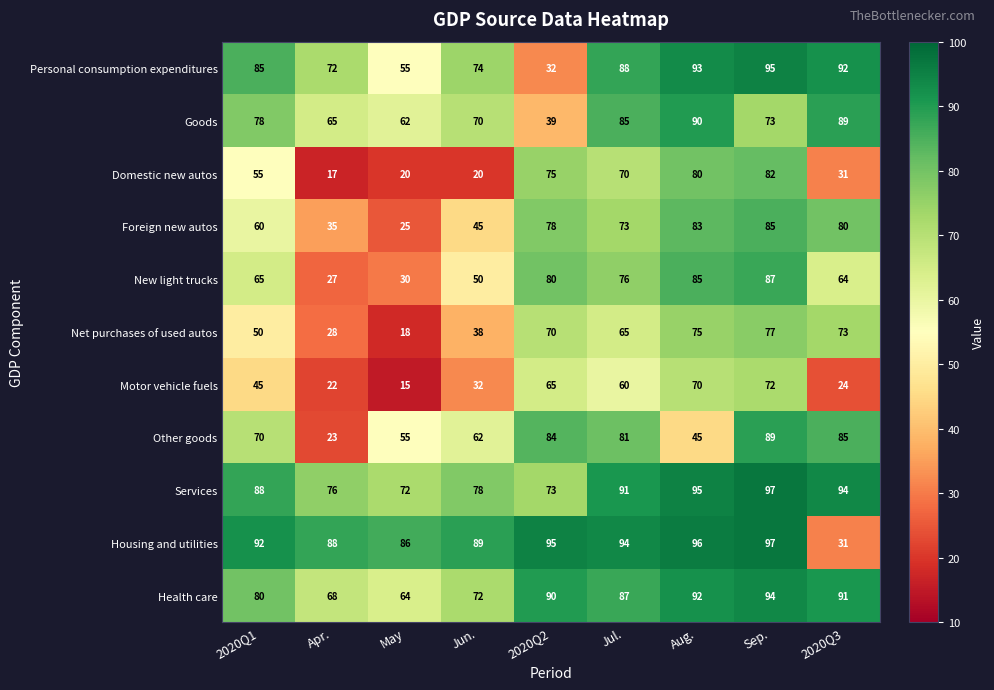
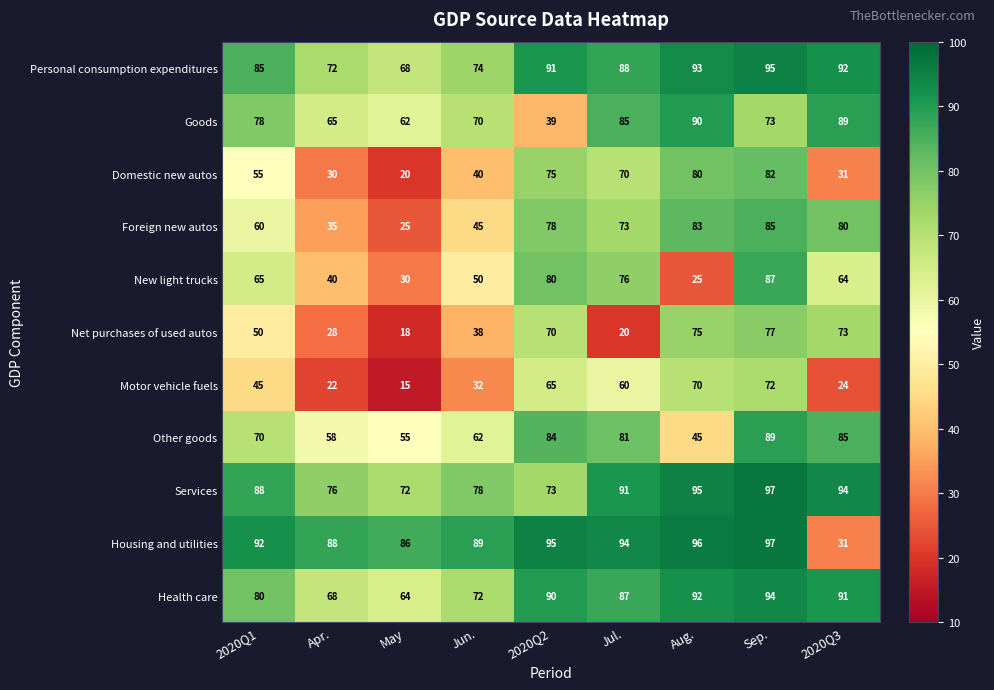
  {
    "Personal consumption expenditures": {
      "2020Q1": 85,
      "Apr.": 72,
-     "May": 55,
+     "May": 68,
      "Jun.": 74,
-     "2020Q2": 32,
+     "2020Q2": 91,
      "Jul.": 88,
      "Aug.": 93,
      "Sep.": 95,
      "2020Q3": 92
    },
    "Goods": {
      "2020Q1": 78,
      "Apr.": 65,
      "May": 62,
      "Jun.": 70,
      "2020Q2": 39,
      "Jul.": 85,
      "Aug.": 90,
      "Sep.": 73,
      "2020Q3": 89
    },
    "Domestic new autos": {
      "2020Q1": 55,
-     "Apr.": 17,
+     "Apr.": 30,
      "May": 20,
-     "Jun.": 20,
+     "Jun.": 40,
      "2020Q2": 75,
      "Jul.": 70,
      "Aug.": 80,
      "Sep.": 82,
      "2020Q3": 31
    },
    "Foreign new autos": {
      "2020Q1": 60,
      "Apr.": 35,
      "May": 25,
      "Jun.": 45,
      "2020Q2": 78,
      "Jul.": 73,
      "Aug.": 83,
      "Sep.": 85,
      "2020Q3": 80
    },
    "New light trucks": {
      "2020Q1": 65,
-     "Apr.": 27,
+     "Apr.": 40,
      "May": 30,
      "Jun.": 50,
      "2020Q2": 80,
      "Jul.": 76,
-     "Aug.": 85,
+     "Aug.": 25,
      "Sep.": 87,
      "2020Q3": 64
    },
    "Net purchases of used autos": {
      "2020Q1": 50,
      "Apr.": 28,
      "May": 18,
      "Jun.": 38,
      "2020Q2": 70,
-     "Jul.": 65,
+     "Jul.": 20,
      "Aug.": 75,
      "Sep.": 77,
      "2020Q3": 73
    },
    "Motor vehicle fuels": {
      "2020Q1": 45,
      "Apr.": 22,
      "May": 15,
      "Jun.": 32,
      "2020Q2": 65,
      "Jul.": 60,
      "Aug.": 70,
      "Sep.": 72,
      "2020Q3": 24
    },
    "Other goods": {
      "2020Q1": 70,
-     "Apr.": 23,
+     "Apr.": 58,
      "May": 55,
      "Jun.": 62,
      "2020Q2": 84,
      "Jul.": 81,
      "Aug.": 45,
      "Sep.": 89,
      "2020Q3": 85
    },
    "Services": {
      "2020Q1": 88,
      "Apr.": 76,
      "May": 72,
      "Jun.": 78,
      "2020Q2": 73,
      "Jul.": 91,
      "Aug.": 95,
      "Sep.": 97,
      "2020Q3": 94
    },
    "Housing and utilities": {
      "2020Q1": 92,
      "Apr.": 88,
      "May": 86,
      "Jun.": 89,
      "2020Q2": 95,
      "Jul.": 94,
      "Aug.": 96,
      "Sep.": 97,
      "2020Q3": 31
    },
    "Health care": {
      "2020Q1": 80,
      "Apr.": 68,
      "May": 64,
      "Jun.": 72,
      "2020Q2": 90,
      "Jul.": 87,
      "Aug.": 92,
      "Sep.": 94,
      "2020Q3": 91
    }
  }
